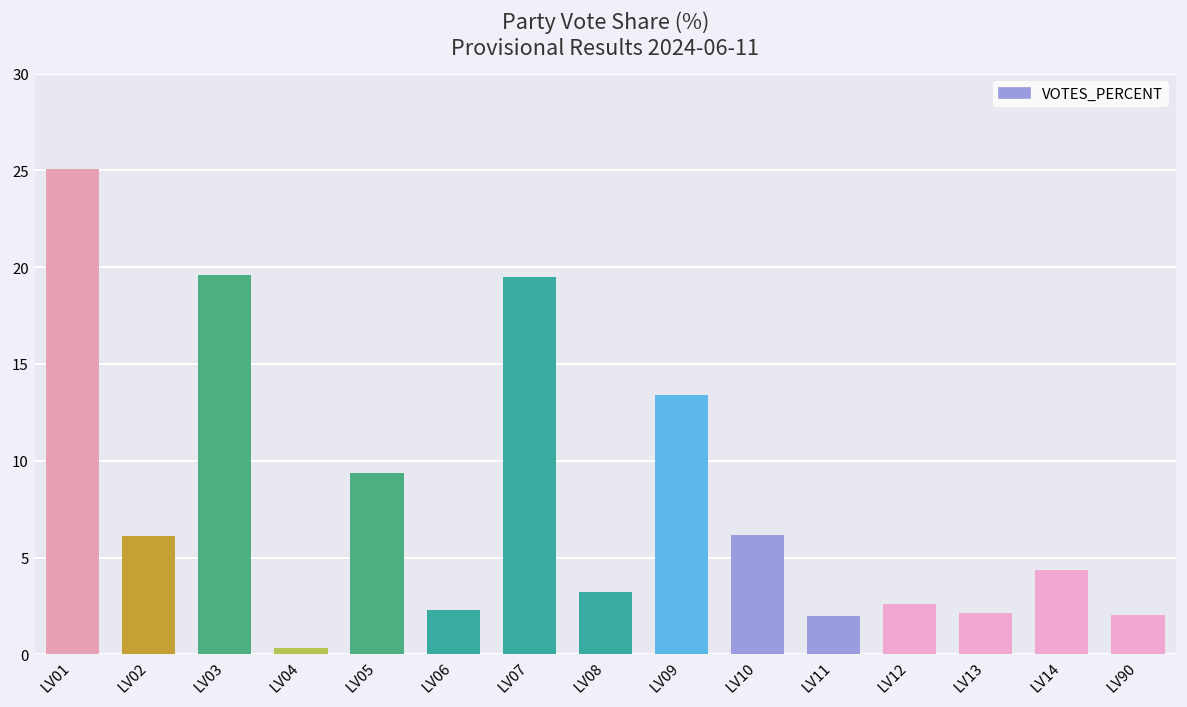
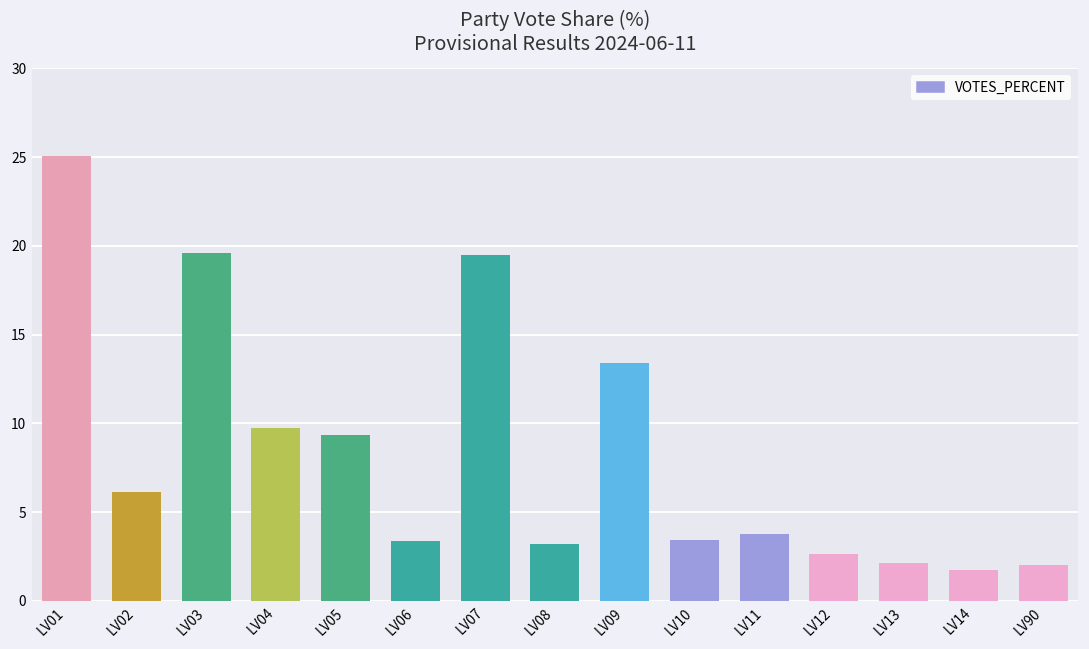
  {
    "LV01": 25.1,
    "LV02": 6.1,
    "LV03": 19.6,
-   "LV04": 0.3,
+   "LV04": 9.7,
    "LV05": 9.4,
-   "LV06": 2.3,
+   "LV06": 3.3,
    "LV07": 19.5,
    "LV08": 3.2,
    "LV09": 13.4,
-   "LV10": 6.2,
-   "LV11": 2.0,
+   "LV10": 3.4,
+   "LV11": 3.8,
    "LV12": 2.6,
    "LV13": 2.1,
-   "LV14": 4.4,
+   "LV14": 1.7,
    "LV90": 2.0
  }
